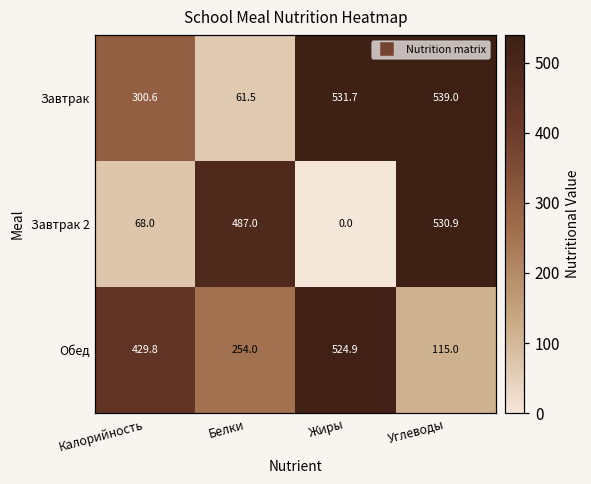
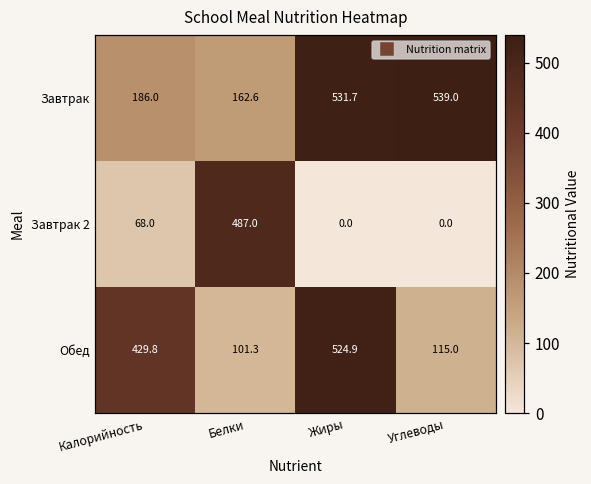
  {
    "Завтрак": {
-     "Калорийность": 300.6,
-     "Белки": 61.5,
+     "Калорийность": 186.0,
+     "Белки": 162.6,
      "Жиры": 531.7,
      "Углеводы": 539.0
    },
    "Завтрак 2": {
      "Калорийность": 68.0,
      "Белки": 487.0,
      "Жиры": 0.0,
-     "Углеводы": 530.9
+     "Углеводы": 0.0
    },
    "Обед": {
      "Калорийность": 429.8,
-     "Белки": 254.0,
+     "Белки": 101.3,
      "Жиры": 524.9,
      "Углеводы": 115.0
    }
  }
